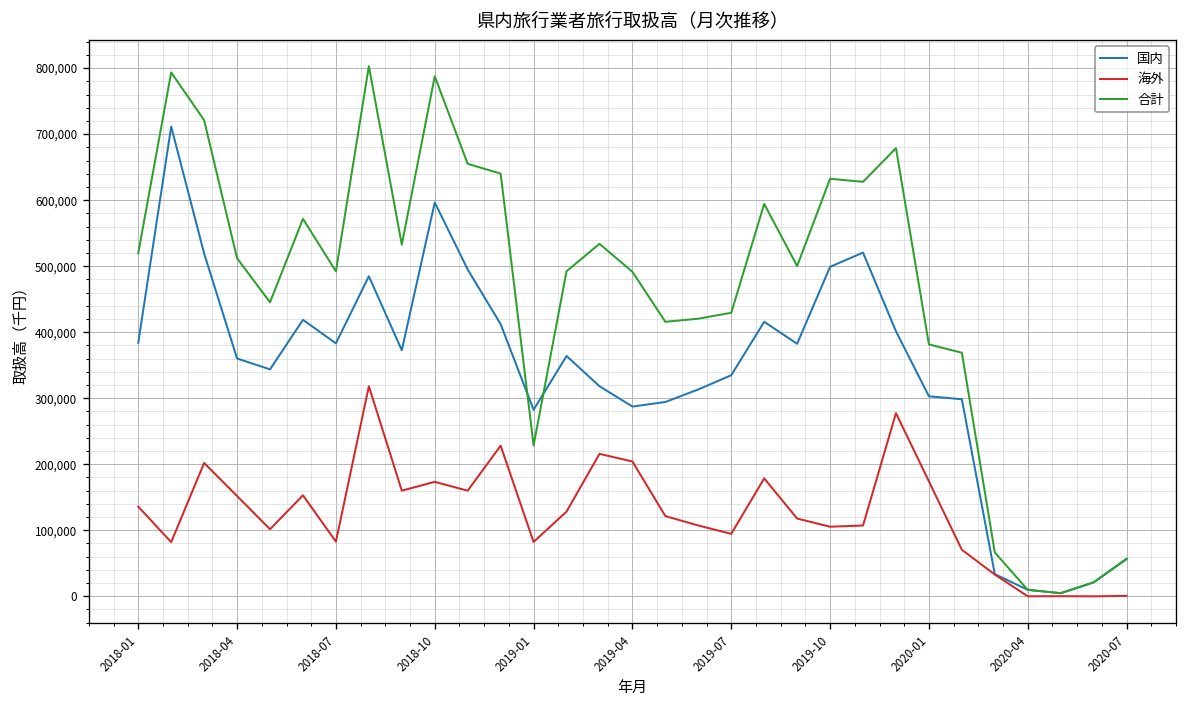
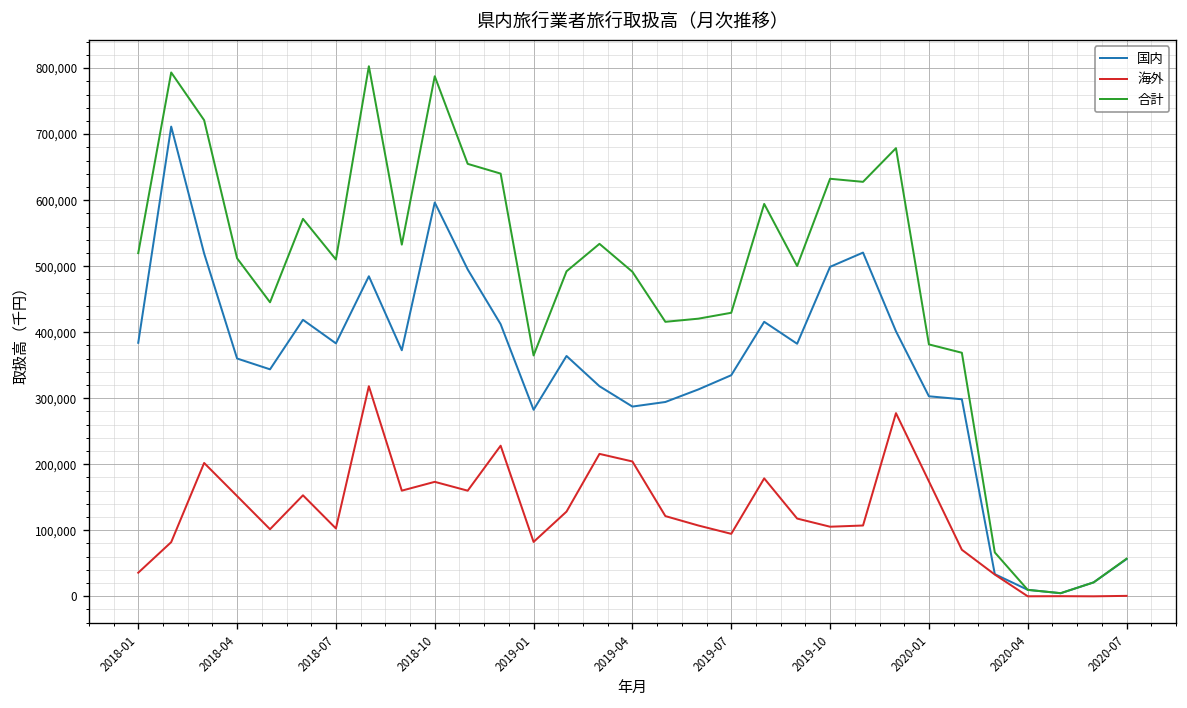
  {
    "国内": {
      "2018-01": "380,000",
      "2018-04": "360,000",
      "2018-07": "380,000",
      "2018-10": "600,000",
      "2019-01": "280,000",
      "2019-04": "290,000",
      "2019-07": "330,000",
      "2019-10": "500,000",
      "2020-01": "300,000"
    },
    "海外": {
-     "2018-01": "140,000",
+     "2018-01": "40,000",
      "2018-04": "150,000",
-     "2018-07": "80,000",
+     "2018-07": "100,000",
      "2018-10": "170,000",
      "2019-01": "80,000",
      "2019-04": "200,000",
      "2019-07": "90,000",
      "2019-10": "110,000",
      "2020-01": "170,000",
      "2020-04": "0",
      "2020-07": "0"
    },
    "合計": {
      "2018-01": "520,000",
      "2018-04": "510,000",
-     "2018-07": "490,000",
+     "2018-07": "510,000",
      "2018-10": "790,000",
-     "2019-01": "230,000",
+     "2019-01": "360,000",
      "2019-04": "490,000",
      "2019-07": "430,000",
      "2019-10": "630,000",
      "2020-01": "380,000"
    }
  }
